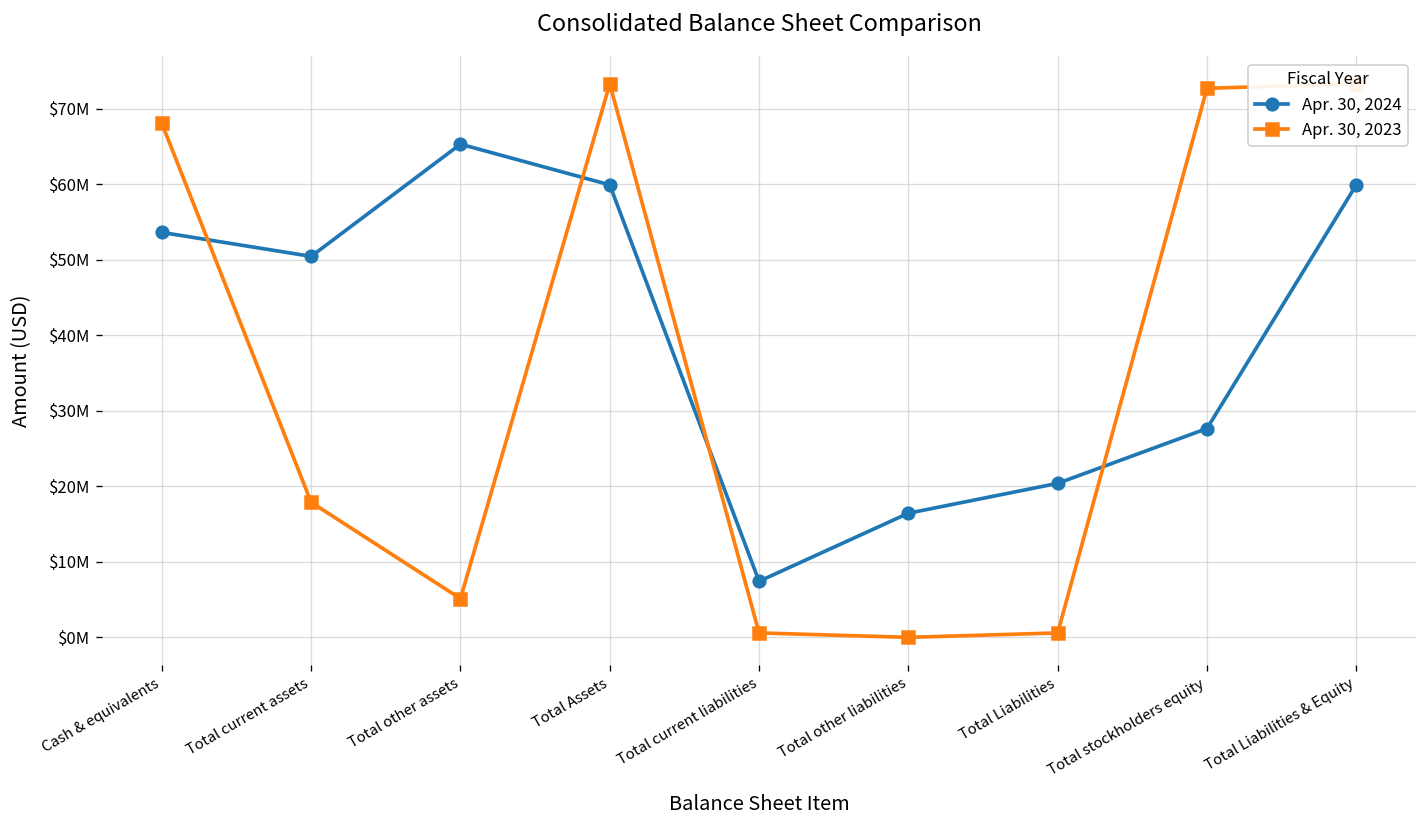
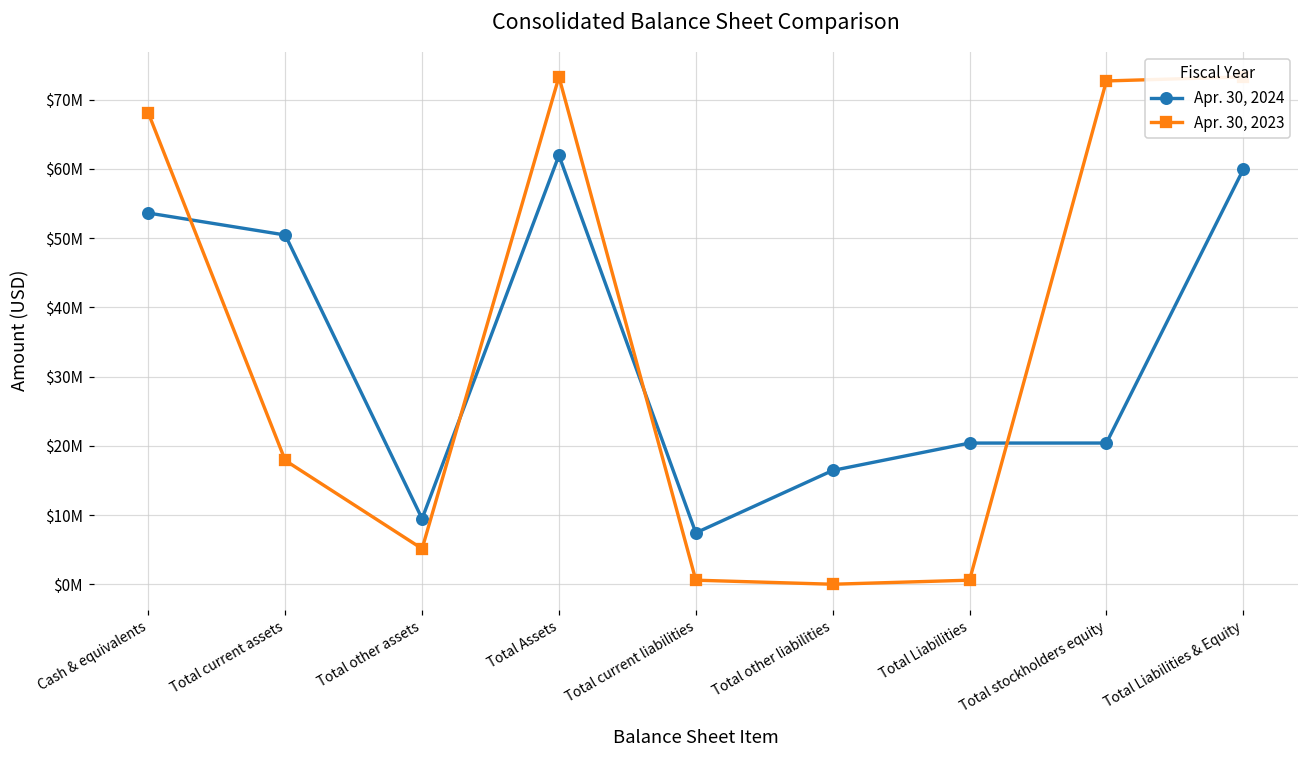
  {
    "Apr. 30, 2024": {
      "Cash & equivalents": "$54000000",
      "Total current assets": "$50000000",
-     "Total other assets": "$65000000",
-     "Total Assets": "$60000000",
+     "Total other assets": "$9000000",
+     "Total Assets": "$62000000",
      "Total current liabilities": "$7000000",
      "Total other liabilities": "$16000000",
      "Total Liabilities": "$20000000",
-     "Total stockholders equity": "$28000000",
+     "Total stockholders equity": "$20000000",
      "Total Liabilities & Equity": "$60000000"
    },
    "Apr. 30, 2023": {
      "Cash & equivalents": "$68000000",
      "Total current assets": "$18000000",
      "Total other assets": "$5000000",
      "Total Assets": "$73000000",
      "Total current liabilities": "$1000000",
      "Total other liabilities": "$0",
      "Total Liabilities": "$1000000",
      "Total stockholders equity": "$73000000"
    }
  }
